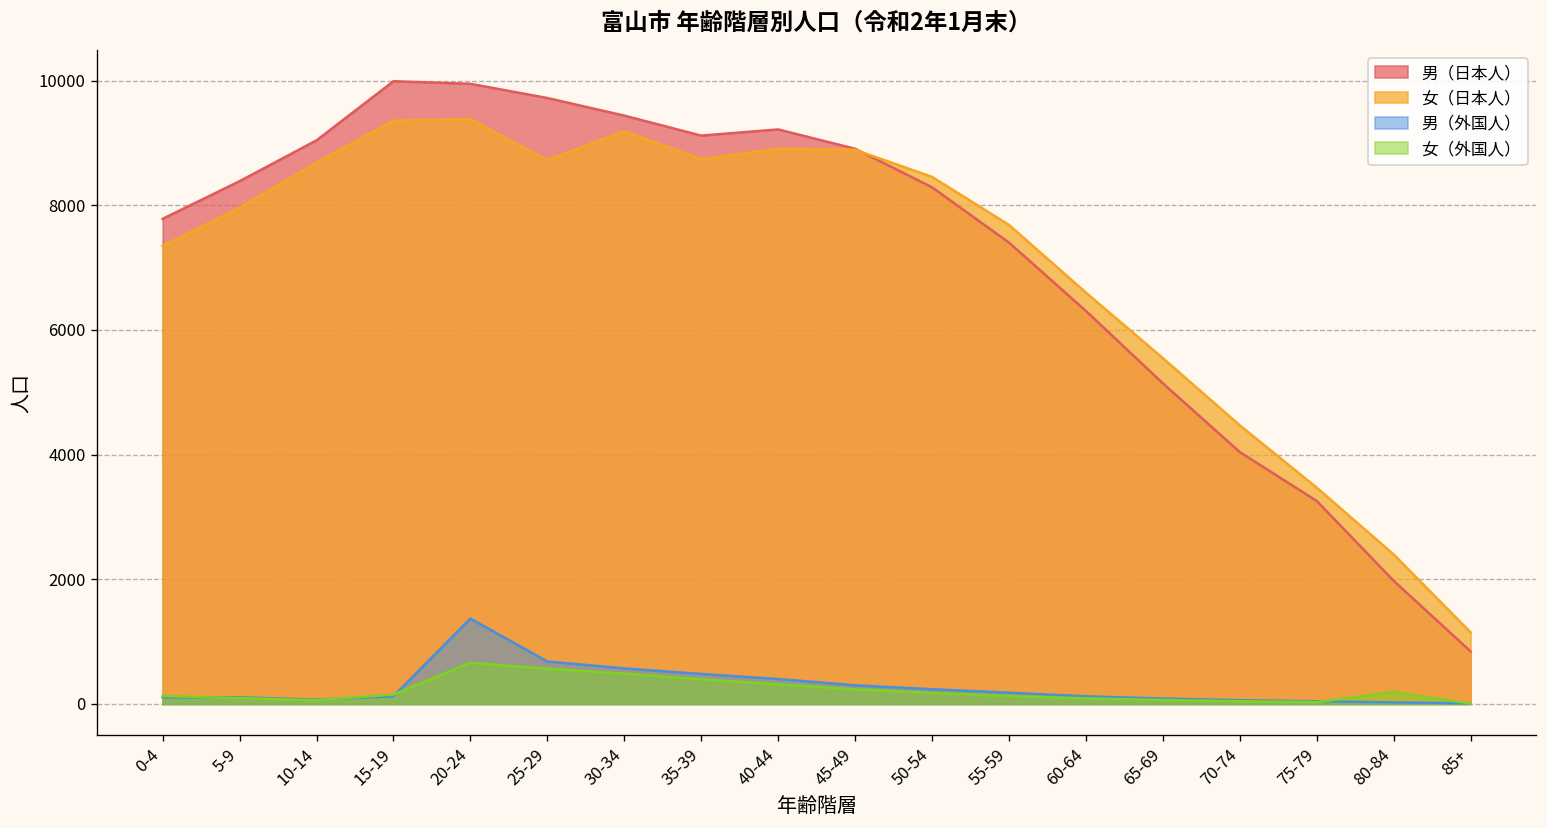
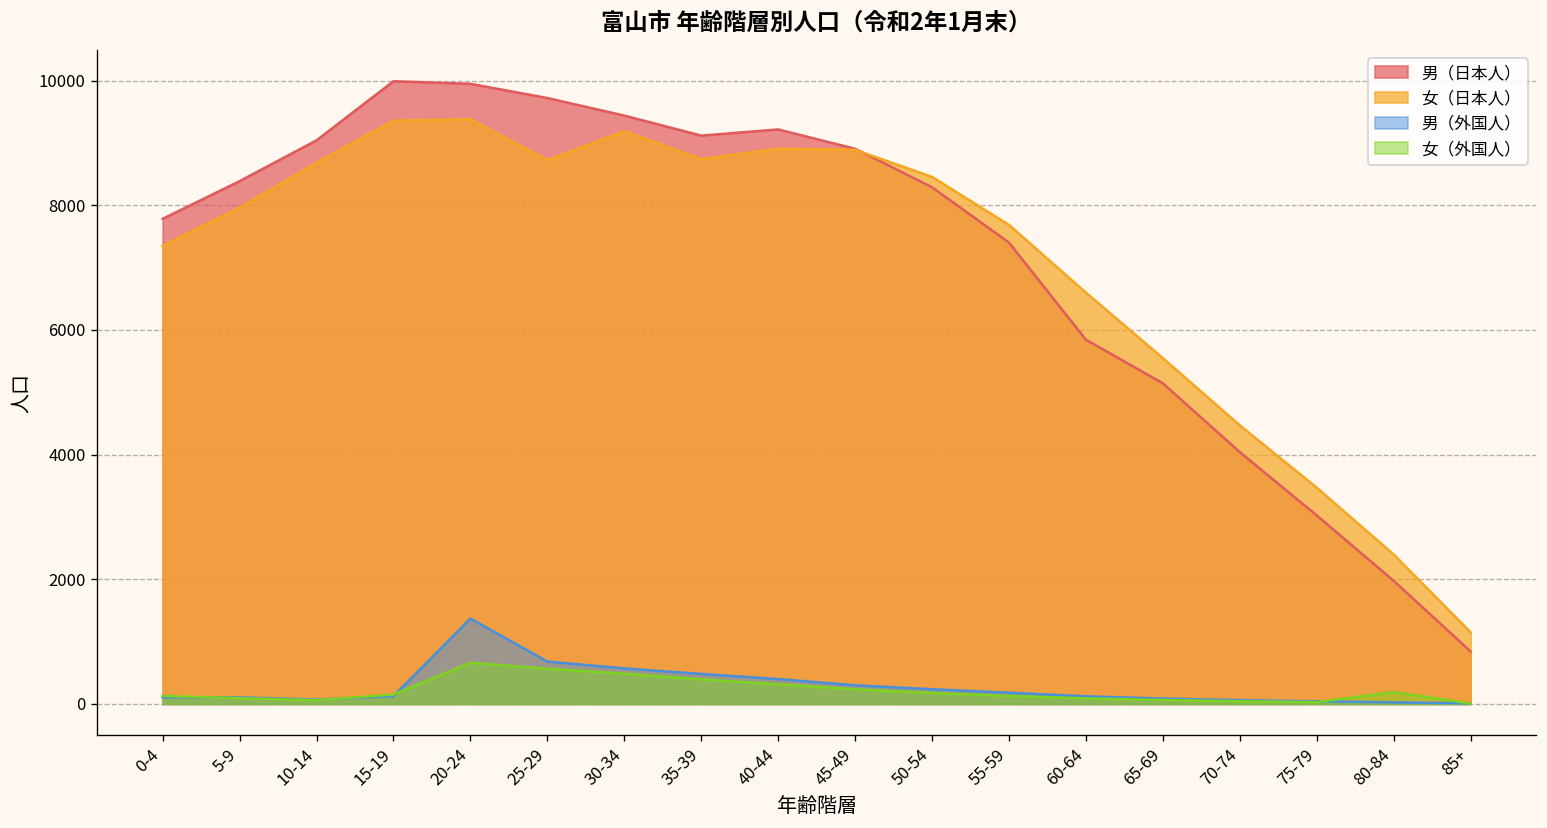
  {
    "男（日本人）": {
      "0-4": 7800,
      "5-9": 8400,
      "10-14": 9000,
      "15-19": 10000,
      "20-24": 9900,
      "25-29": 9700,
      "30-34": 9400,
      "35-39": 9100,
      "40-44": 9200,
      "50-54": 8300,
      "55-59": 7400,
-     "60-64": 6300,
+     "60-64": 5800,
      "65-69": 5100,
      "70-74": 4000,
-     "75-79": 3300,
+     "75-79": 3000,
      "80-84": 2000,
      "85+": 800
    },
    "女（日本人）": {
      "0-4": 7300,
      "5-9": 8000,
      "10-14": 8700,
      "15-19": 9400,
      "20-24": 9400,
      "25-29": 8700,
      "30-34": 9200,
      "35-39": 8700,
      "40-44": 8900,
      "50-54": 8500,
      "55-59": 7700,
      "60-64": 6600,
      "65-69": 5500,
      "70-74": 4500,
      "75-79": 3500,
      "80-84": 2400,
      "85+": 1100
    },
    "男（外国人）": {
      "20-24": 1400,
      "25-29": 700,
      "30-34": 600,
      "35-39": 500,
      "40-44": 400,
      "45-49": 300,
      "50-54": 200,
      "55-59": 200,
      "80-84": 0
    },
    "女（外国人）": {
      "20-24": 700,
      "25-29": 600,
      "30-34": 500,
      "35-39": 400,
      "40-44": 300,
      "45-49": 200,
      "50-54": 200,
      "55-59": 100,
      "80-84": 200
    }
  }
